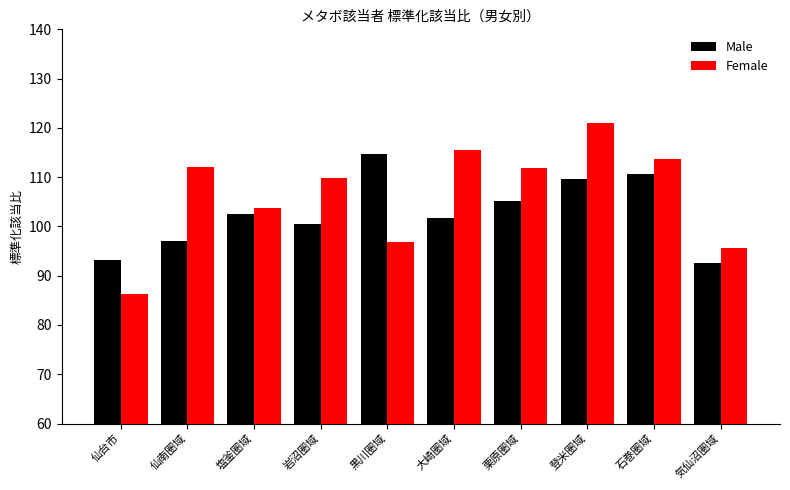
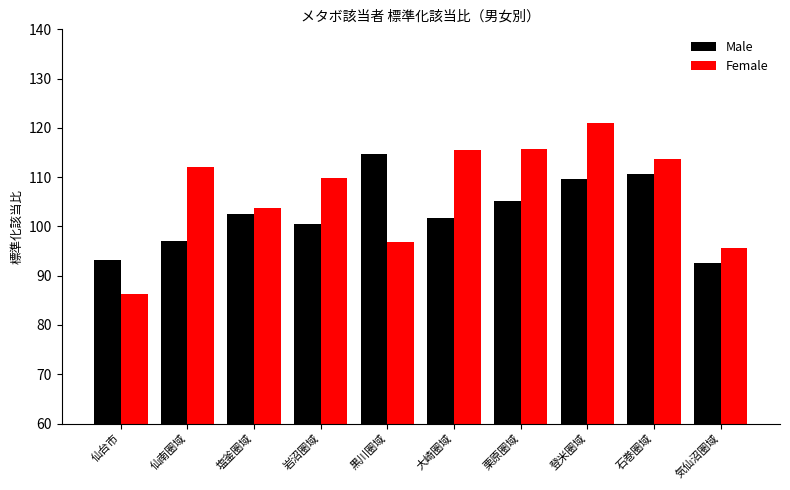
  {
    "Male": {
      "仙台市": 93,
      "仙南圏域": 97,
      "塩釜圏域": 103,
      "岩沼圏域": 101,
      "黒川圏域": 115,
      "大崎圏域": 102,
      "栗原圏域": 105,
      "登米圏域": 110,
      "石巻圏域": 111,
      "気仙沼圏域": 93
    },
    "Female": {
      "仙台市": 86,
      "仙南圏域": 112,
      "塩釜圏域": 104,
      "岩沼圏域": 110,
      "黒川圏域": 97,
      "大崎圏域": 116,
-     "栗原圏域": 112,
+     "栗原圏域": 116,
      "登米圏域": 121,
      "石巻圏域": 114,
      "気仙沼圏域": 96
    }
  }
